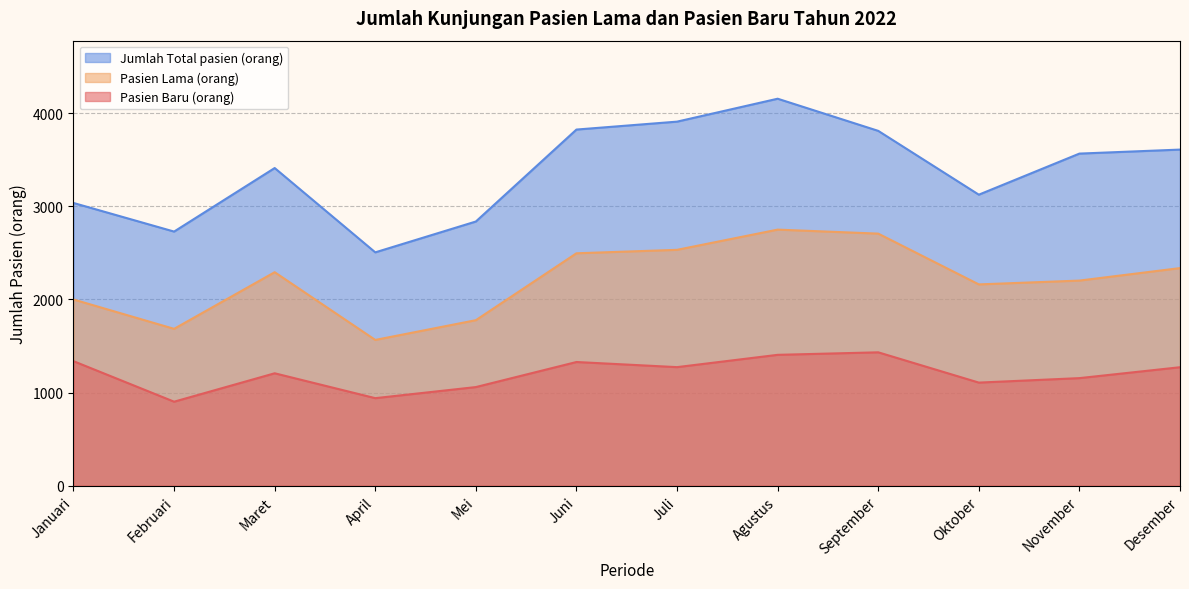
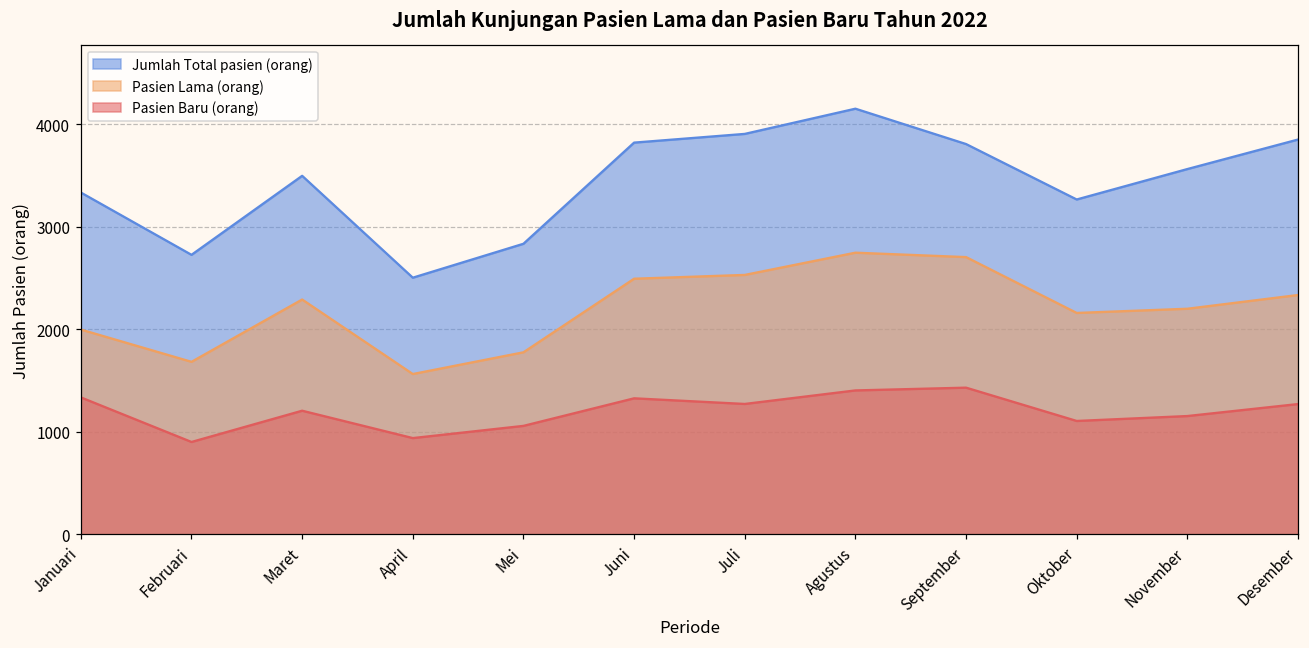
  {
    "Jumlah Total pasien (orang)": {
-     "Januari": 3000,
+     "Januari": 3300,
      "Februari": 2700,
-     "Maret": 3400,
+     "Maret": 3500,
      "April": 2500,
      "Mei": 2800,
      "Juni": 3800,
      "Juli": 3900,
      "Agustus": 4200,
      "September": 3800,
-     "Oktober": 3100,
+     "Oktober": 3300,
      "November": 3600,
-     "Desember": 3600
+     "Desember": 3900
    }
  }
